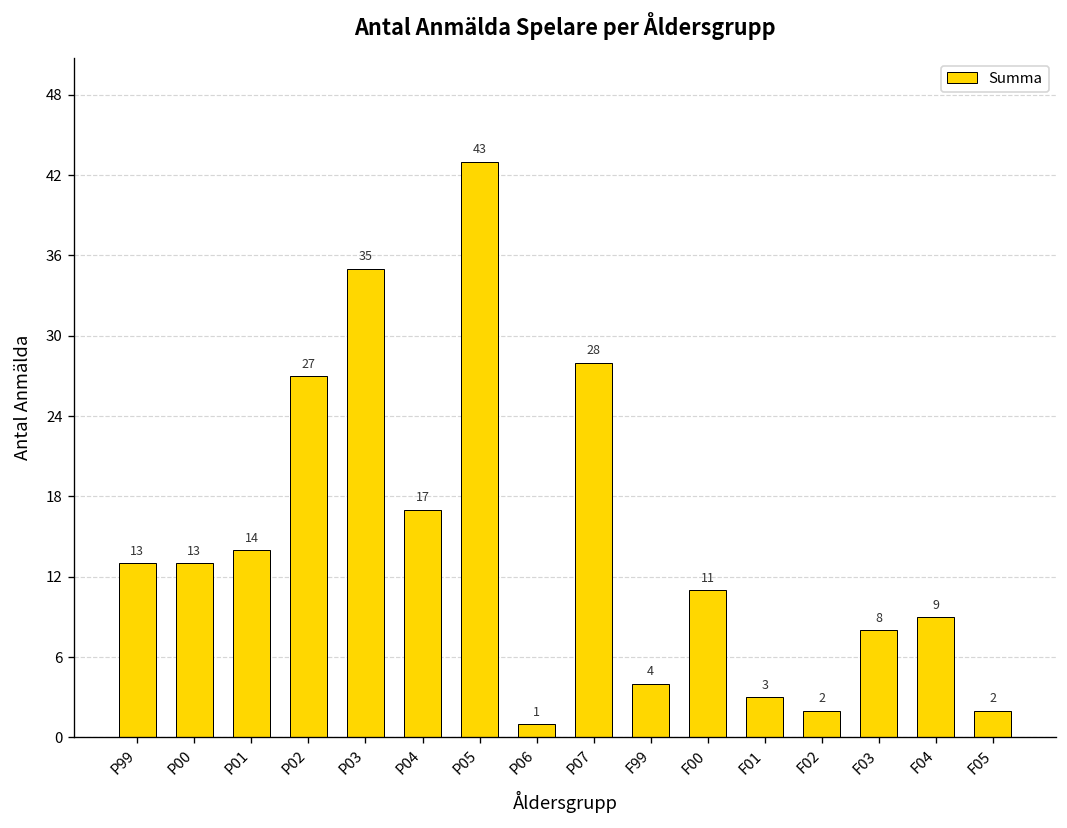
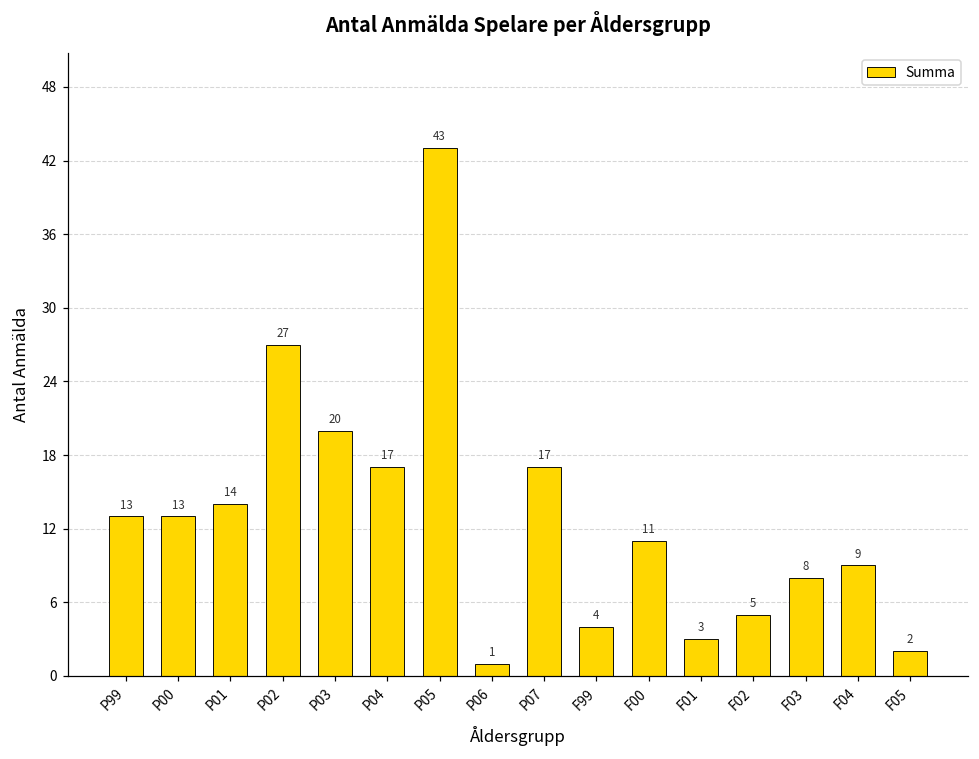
  {
    "P99": 13,
    "P00": 13,
    "P01": 14,
    "P02": 27,
-   "P03": 35,
+   "P03": 20,
    "P04": 17,
    "P05": 43,
    "P06": 1,
-   "P07": 28,
+   "P07": 17,
    "F99": 4,
    "F00": 11,
    "F01": 3,
-   "F02": 2,
+   "F02": 5,
    "F03": 8,
    "F04": 9,
    "F05": 2
  }
